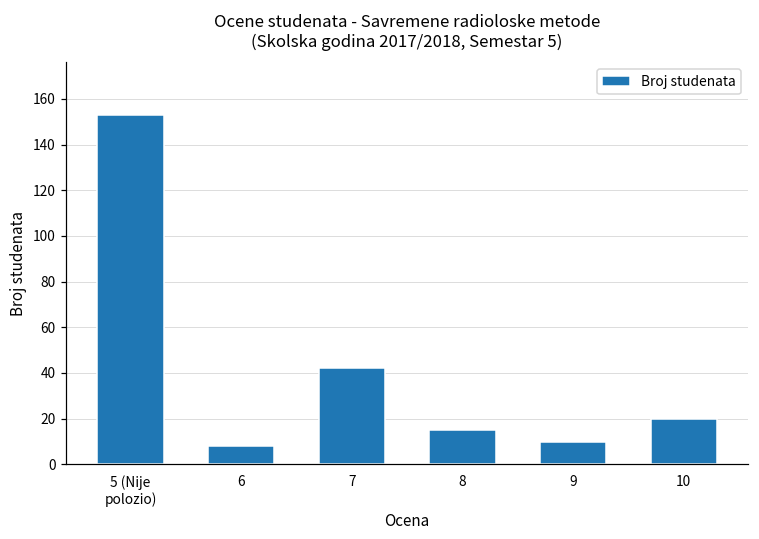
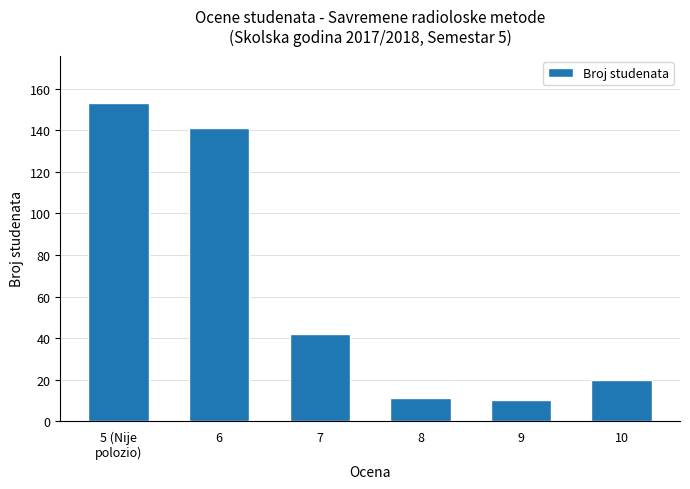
  {
    "5 (Nije polozio)": 153,
-   "6": 8,
+   "6": 141,
    "7": 42,
-   "8": 15,
+   "8": 11,
    "9": 10,
    "10": 20
  }
